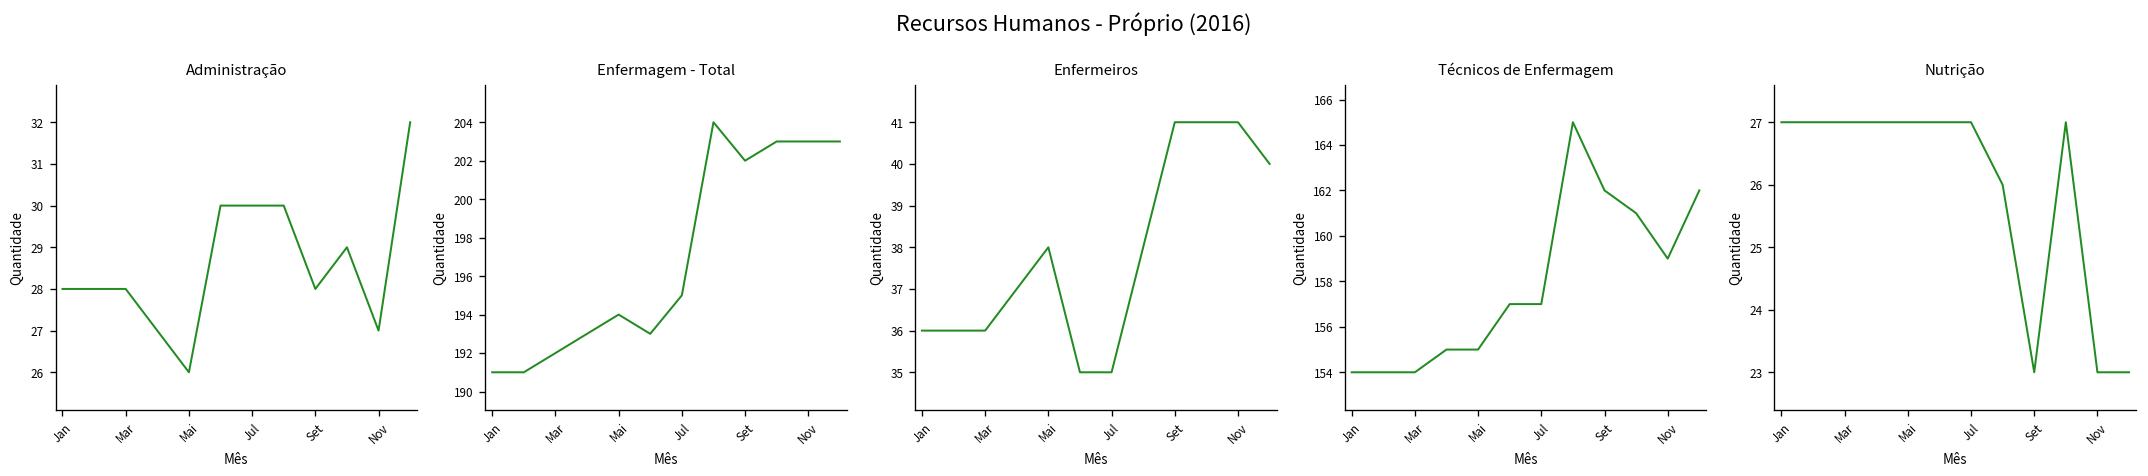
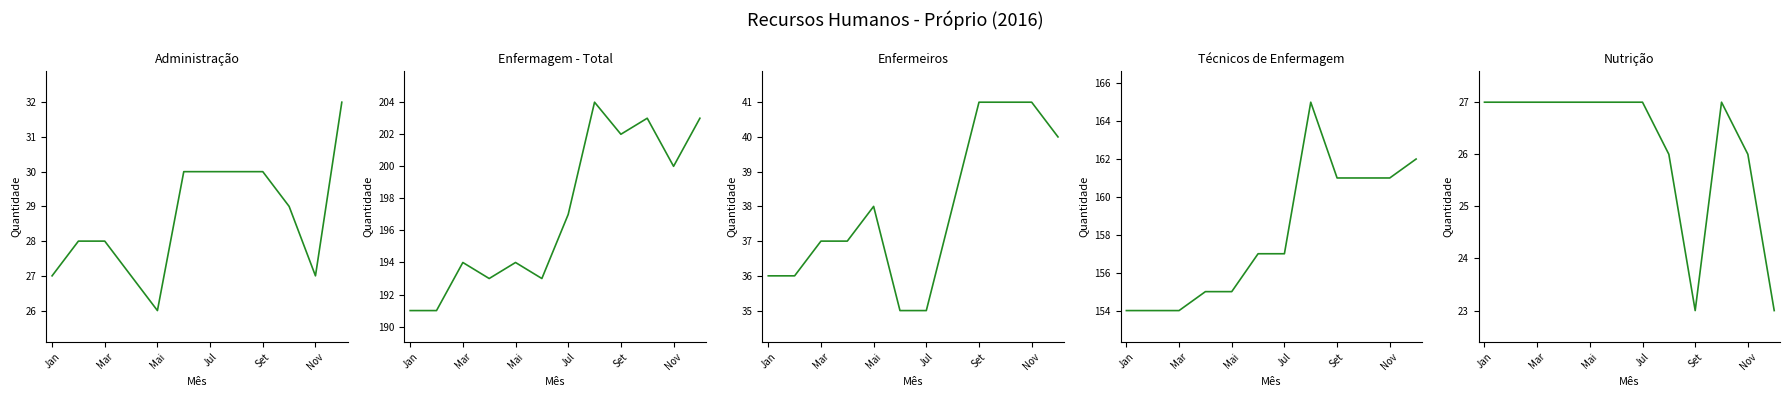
  {
    "Administração": {
-     "Jan": 28,
+     "Jan": 27,
      "Mar": 28,
      "Mai": 26,
      "Jul": 30,
-     "Set": 28,
+     "Set": 30,
      "Nov": 27
    },
    "Enfermagem - Total": {
      "Jan": 191,
-     "Mar": 192,
+     "Mar": 194,
      "Mai": 194,
-     "Jul": 195,
+     "Jul": 197,
      "Set": 202,
-     "Nov": 203
+     "Nov": 200
    },
    "Enfermeiros": {
      "Jan": 36,
-     "Mar": 36,
+     "Mar": 37,
      "Mai": 38,
      "Jul": 35,
      "Set": 41,
      "Nov": 41
    },
    "Técnicos de Enfermagem": {
      "Jan": 154,
      "Mar": 154,
      "Mai": 155,
      "Jul": 157,
-     "Set": 162,
-     "Nov": 159
+     "Set": 161,
+     "Nov": 161
    },
    "Nutrição": {
      "Jan": 27,
      "Mar": 27,
      "Mai": 27,
      "Jul": 27,
      "Set": 23,
-     "Nov": 23
+     "Nov": 26
    }
  }
